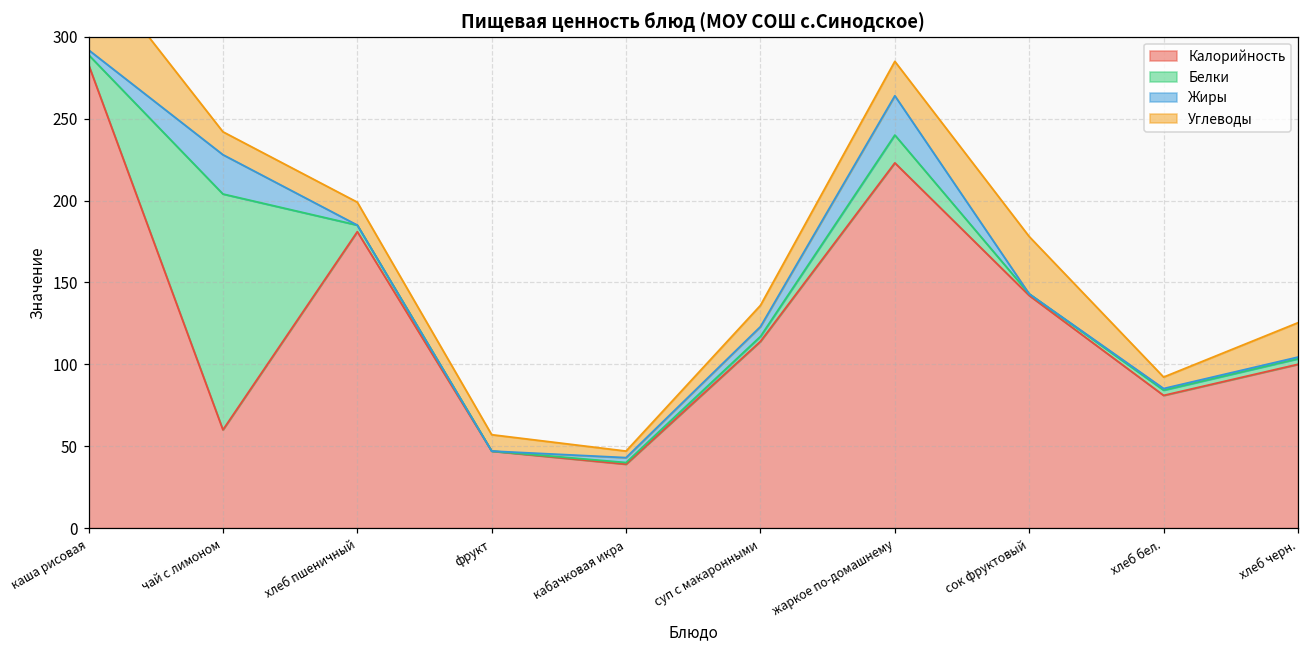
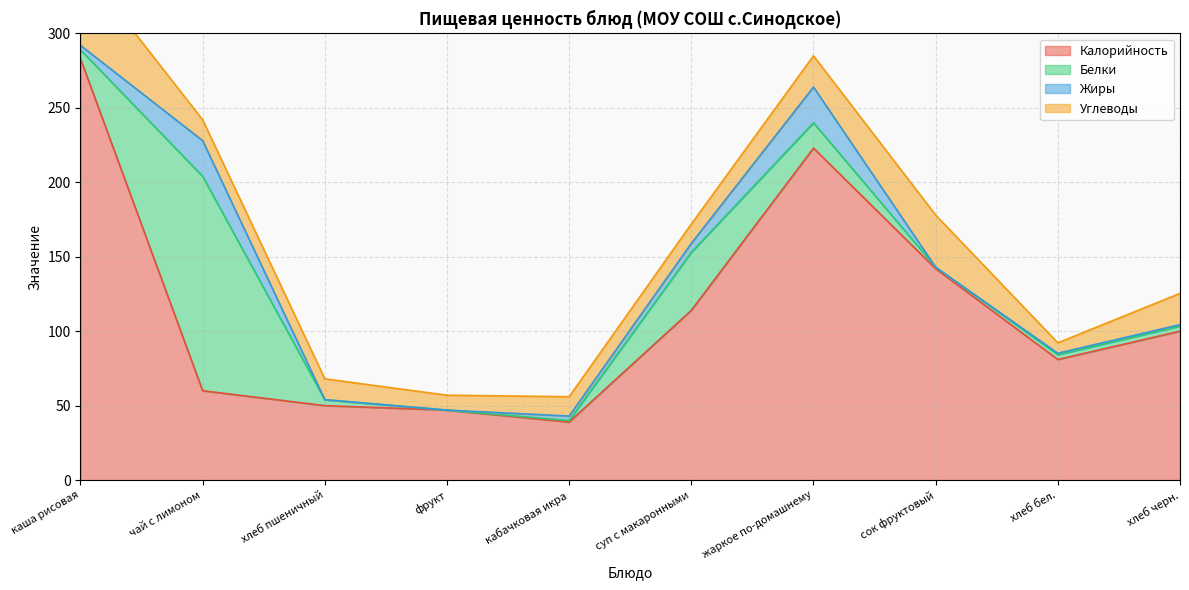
  {
    "Калорийность": {
      "каша рисовая": 283,
      "чай с лимоном": 60,
-     "хлеб пшеничный": 181,
+     "хлеб пшеничный": 50,
      "суп с макаронными": 114,
      "жаркое по-домашнему": 223,
      "хлеб бел.": 81,
      "хлеб черн.": 100
    },
    "Белки": {
      "каша рисовая": 6,
      "чай с лимоном": 144,
-     "суп с макаронными": 3,
+     "суп с макаронными": 39,
      "жаркое по-домашнему": 17
    },
    "Жиры": {
      "каша рисовая": 3,
      "чай с лимоном": 24,
      "кабачковая икра": 3,
      "суп с макаронными": 6,
      "жаркое по-домашнему": 24
    },
    "Углеводы": {
      "чай с лимоном": 14,
      "хлеб пшеничный": 14,
      "фрукт": 10,
-     "кабачковая икра": 4,
+     "кабачковая икра": 13,
      "суп с макаронными": 13,
      "жаркое по-домашнему": 21,
      "сок фруктовый": 35,
      "хлеб бел.": 7,
      "хлеб черн.": 21
    }
  }
